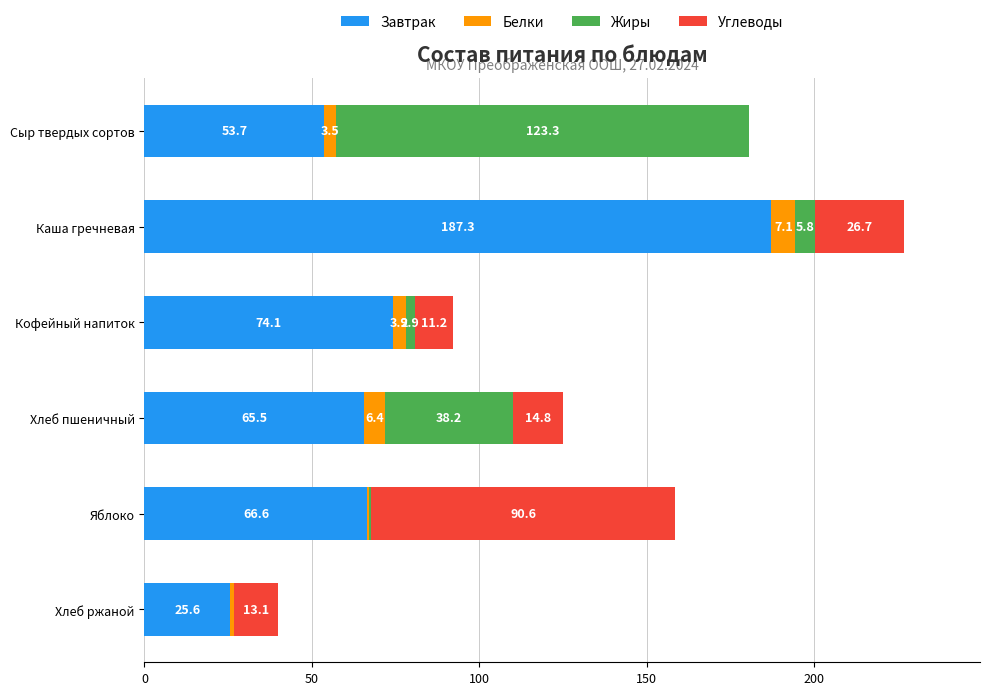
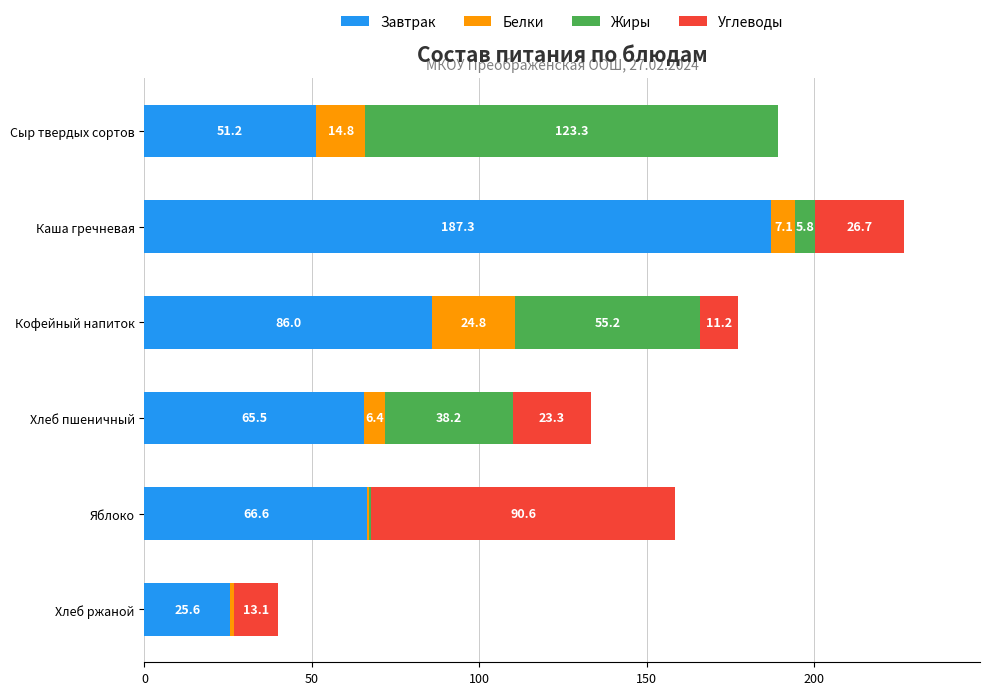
  {
    "Завтрак": {
-     "Сыр твердых сортов": 53.7,
+     "Сыр твердых сортов": 51.2,
      "Каша гречневая": 187.3,
-     "Кофейный напиток": 74.1,
+     "Кофейный напиток": 86.0,
      "Хлеб пшеничный": 65.5,
      "Яблоко": 66.6,
      "Хлеб ржаной": 25.6
    },
    "Белки": {
-     "Сыр твердых сортов": 3.5,
+     "Сыр твердых сортов": 14.8,
      "Каша гречневая": 7.1,
-     "Кофейный напиток": 3.9,
+     "Кофейный напиток": 24.8,
      "Хлеб пшеничный": 6.4
    },
    "Жиры": {
      "Сыр твердых сортов": 123.3,
      "Каша гречневая": 5.8,
-     "Кофейный напиток": 2.9,
+     "Кофейный напиток": 55.2,
      "Хлеб пшеничный": 38.2
    },
    "Углеводы": {
      "Каша гречневая": 26.7,
      "Кофейный напиток": 11.2,
-     "Хлеб пшеничный": 14.8,
+     "Хлеб пшеничный": 23.3,
      "Яблоко": 90.6,
      "Хлеб ржаной": 13.1
    }
  }
